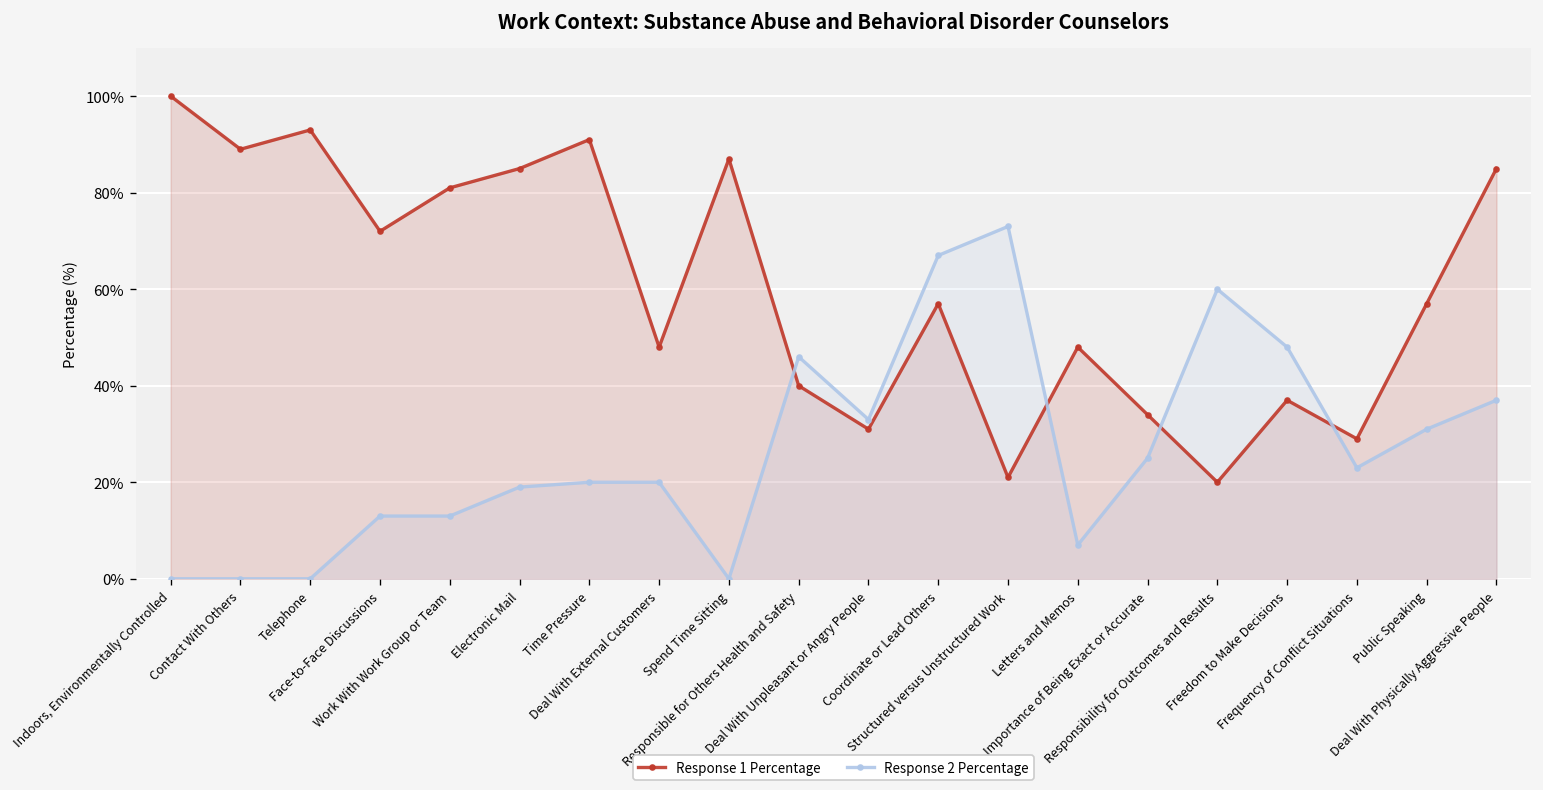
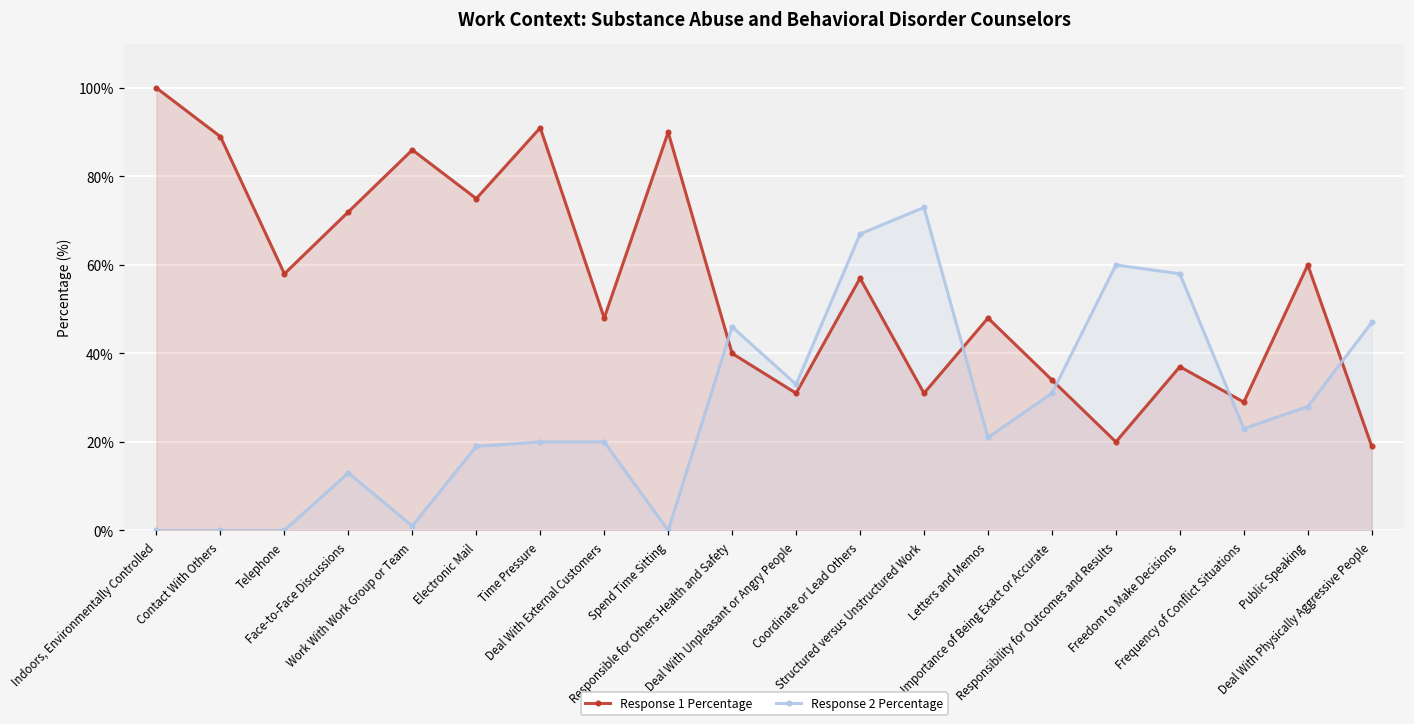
  {
    "Response 1 Percentage": {
      "Indoors, Environmentally Controlled": "100%",
      "Contact With Others": "89%",
-     "Telephone": "93%",
+     "Telephone": "58%",
      "Face-to-Face Discussions": "72%",
-     "Work With Work Group or Team": "81%",
-     "Electronic Mail": "85%",
+     "Work With Work Group or Team": "86%",
+     "Electronic Mail": "75%",
      "Time Pressure": "91%",
      "Deal With External Customers": "48%",
-     "Spend Time Sitting": "87%",
+     "Spend Time Sitting": "90%",
      "Responsible for Others Health and Safety": "40%",
      "Deal With Unpleasant or Angry People": "31%",
      "Coordinate or Lead Others": "57%",
-     "Structured versus Unstructured Work": "21%",
+     "Structured versus Unstructured Work": "31%",
      "Letters and Memos": "48%",
      "Importance of Being Exact or Accurate": "34%",
      "Responsibility for Outcomes and Results": "20%",
      "Freedom to Make Decisions": "37%",
      "Frequency of Conflict Situations": "29%",
-     "Public Speaking": "57%",
-     "Deal With Physically Aggressive People": "85%"
+     "Public Speaking": "60%",
+     "Deal With Physically Aggressive People": "19%"
    },
    "Response 2 Percentage": {
      "Indoors, Environmentally Controlled": "0%",
      "Contact With Others": "0%",
      "Telephone": "0%",
      "Face-to-Face Discussions": "13%",
-     "Work With Work Group or Team": "13%",
+     "Work With Work Group or Team": "1%",
      "Electronic Mail": "19%",
      "Time Pressure": "20%",
      "Deal With External Customers": "20%",
      "Spend Time Sitting": "0%",
      "Responsible for Others Health and Safety": "46%",
      "Deal With Unpleasant or Angry People": "33%",
      "Coordinate or Lead Others": "67%",
      "Structured versus Unstructured Work": "73%",
-     "Letters and Memos": "7%",
-     "Importance of Being Exact or Accurate": "25%",
+     "Letters and Memos": "21%",
+     "Importance of Being Exact or Accurate": "31%",
      "Responsibility for Outcomes and Results": "60%",
-     "Freedom to Make Decisions": "48%",
+     "Freedom to Make Decisions": "58%",
      "Frequency of Conflict Situations": "23%",
-     "Public Speaking": "31%",
-     "Deal With Physically Aggressive People": "37%"
+     "Public Speaking": "28%",
+     "Deal With Physically Aggressive People": "47%"
    }
  }
